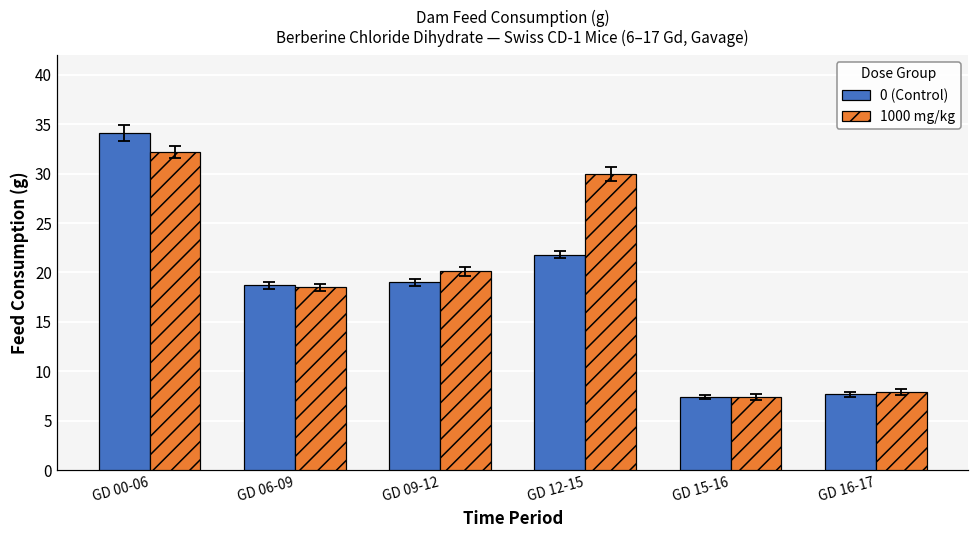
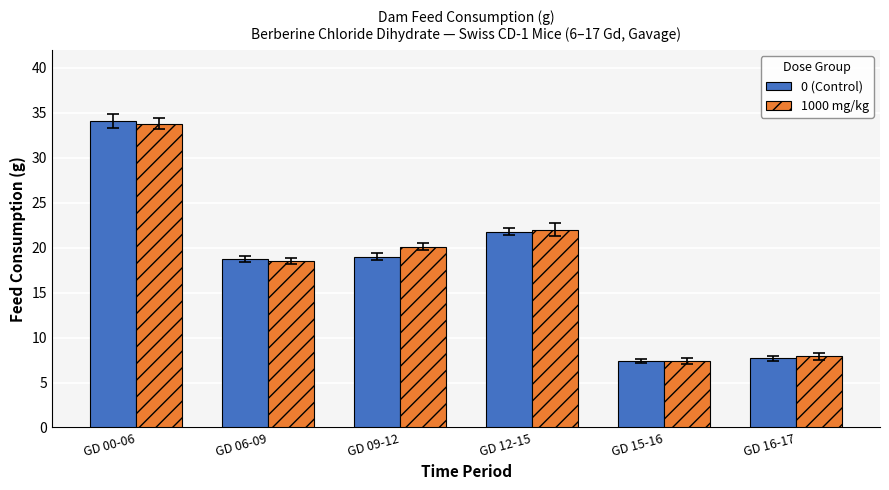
  {
    "1000 mg/kg": {
-     "GD 00-06": 32,
+     "GD 00-06": 34,
      "GD 06-09": 19,
      "GD 09-12": 20,
-     "GD 12-15": 30,
+     "GD 12-15": 22,
      "GD 15-16": 7,
      "GD 16-17": 8
    }
  }
